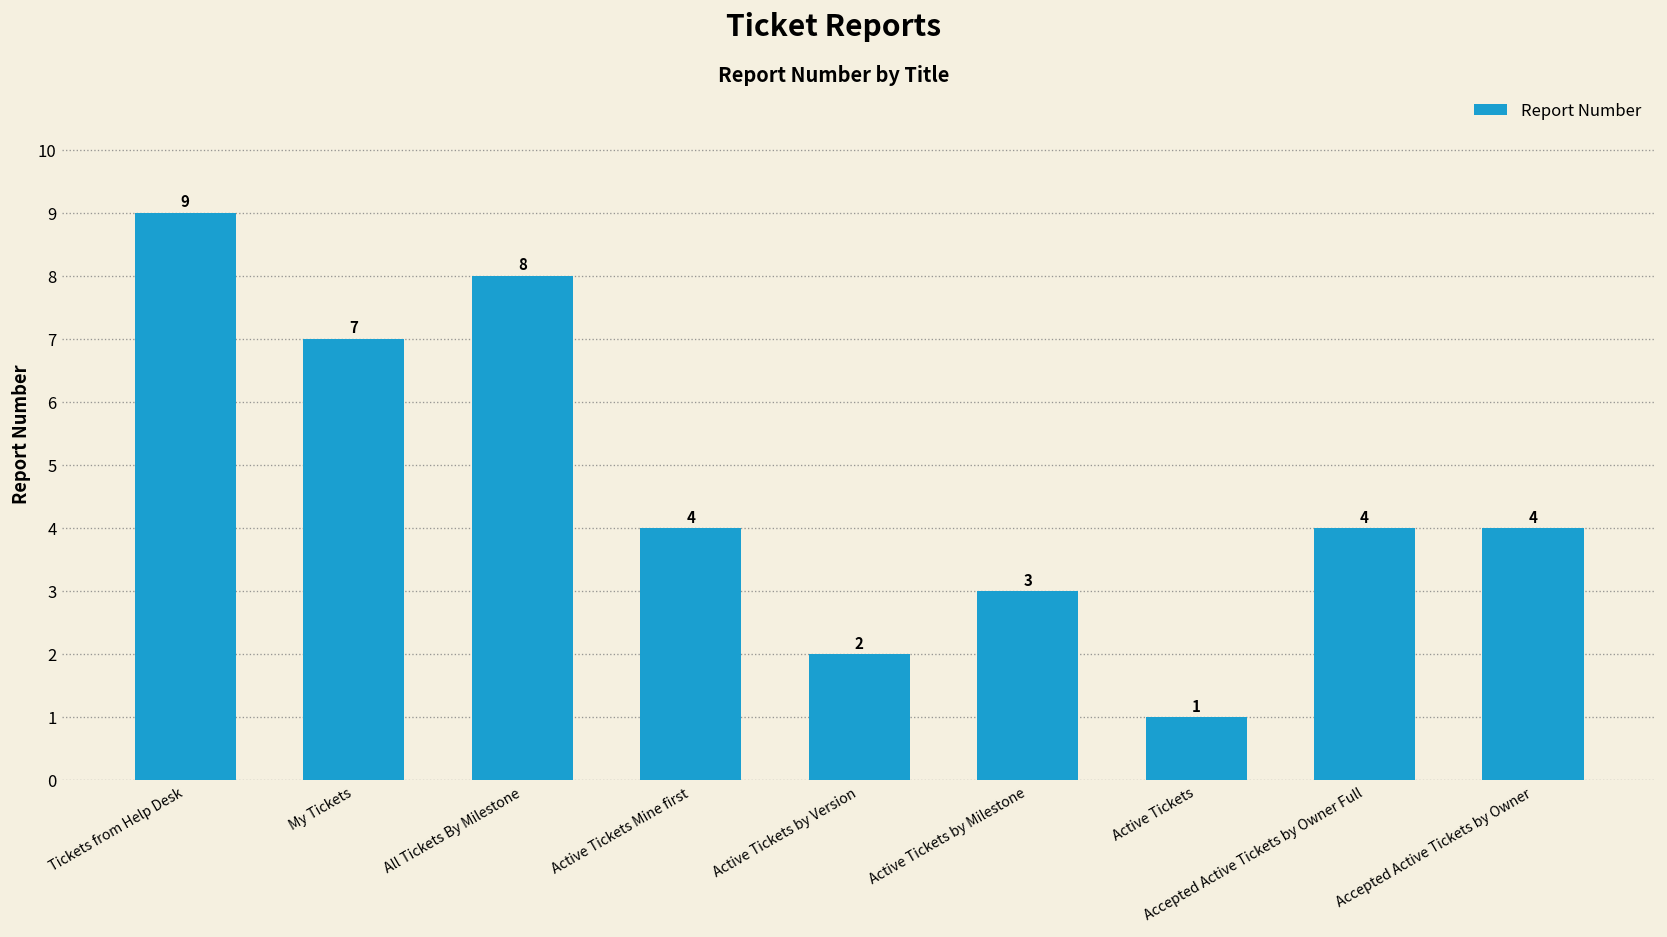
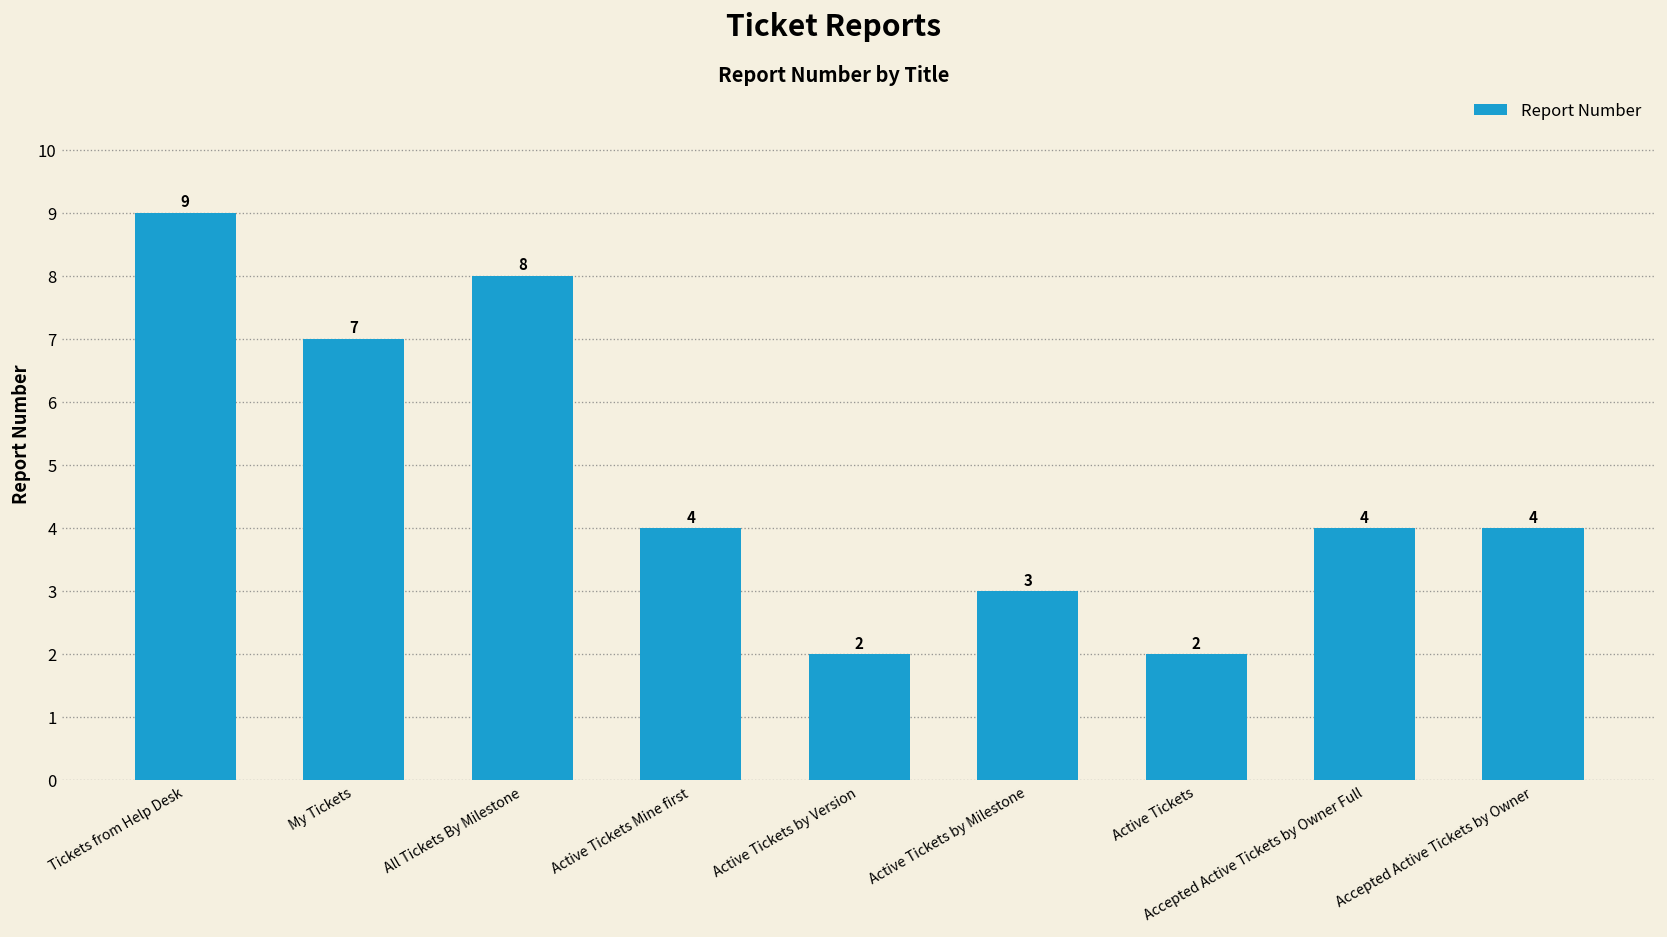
  {
    "Tickets from Help Desk": 9,
    "My Tickets": 7,
    "All Tickets By Milestone": 8,
    "Active Tickets Mine first": 4,
    "Active Tickets by Version": 2,
    "Active Tickets by Milestone": 3,
-   "Active Tickets": 1,
+   "Active Tickets": 2,
    "Accepted Active Tickets by Owner Full": 4,
    "Accepted Active Tickets by Owner": 4
  }
